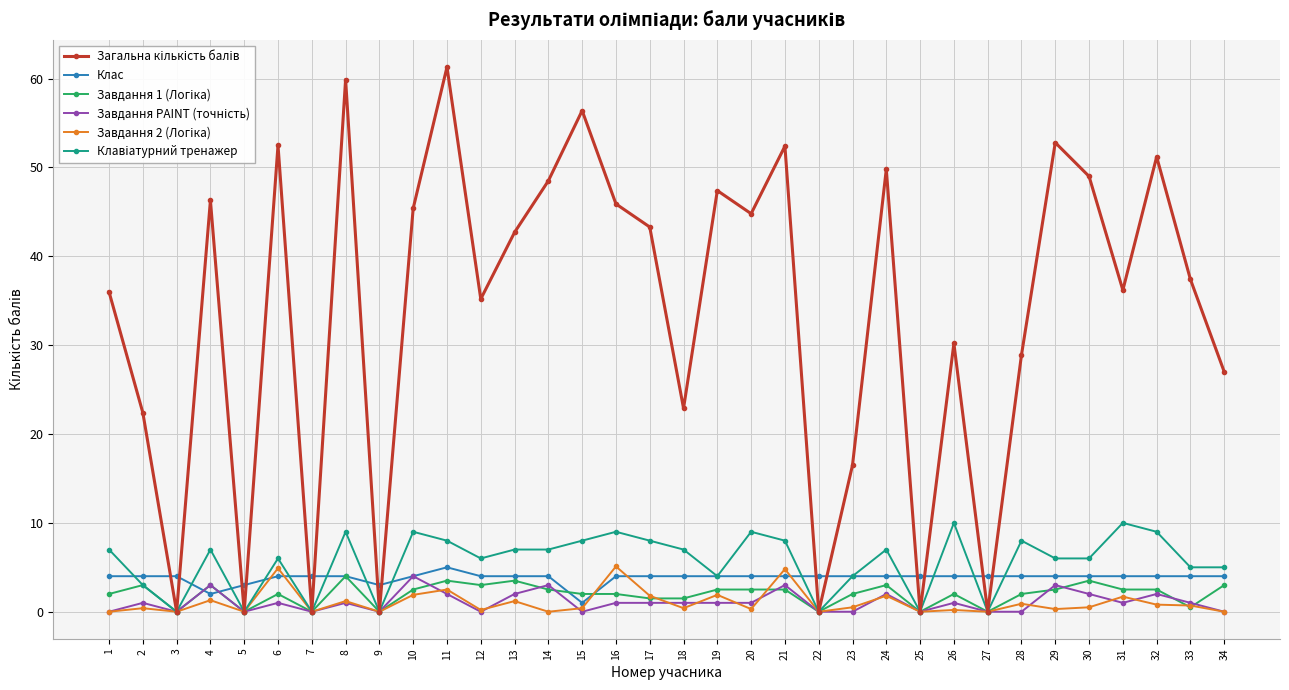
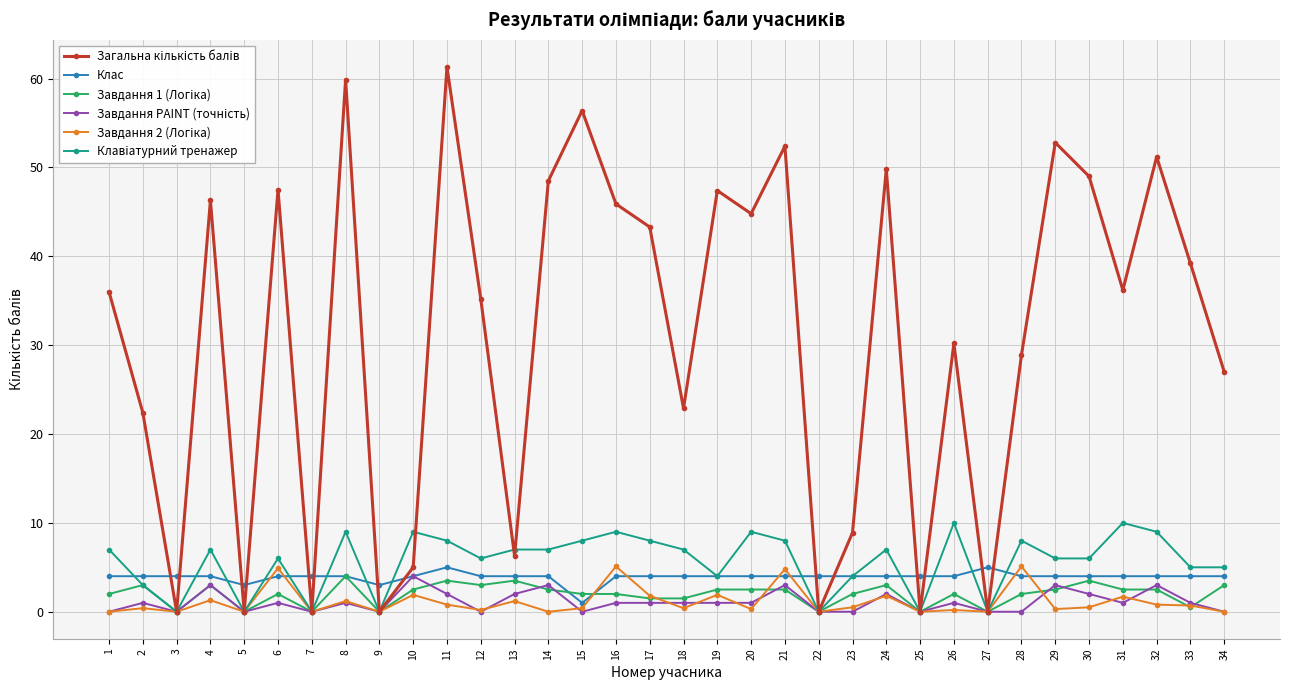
  {
    "Загальна кількість балів": {
      "1": 36,
      "2": 22,
      "4": 46,
-     "6": 53,
+     "6": 48,
      "8": 60,
-     "10": 45,
+     "10": 5,
      "11": 61,
      "12": 35,
-     "13": 43,
+     "13": 6,
      "14": 49,
      "15": 56,
      "16": 46,
      "17": 43,
      "18": 23,
      "19": 47,
      "20": 45,
      "21": 52,
-     "23": 17,
+     "23": 9,
      "24": 50,
      "26": 30,
      "28": 29,
      "29": 53,
      "30": 49,
      "31": 36,
      "32": 51,
-     "33": 37,
+     "33": 39,
      "34": 27
    },
    "Клас": {
      "1": 4,
      "2": 4,
      "3": 4,
-     "4": 2,
+     "4": 4,
      "5": 3,
      "6": 4,
      "7": 4,
      "9": 3,
      "11": 5,
      "12": 4,
      "13": 4,
      "14": 4,
      "15": 1,
      "16": 4,
      "17": 4,
      "18": 4,
      "20": 4,
      "21": 4,
      "22": 4,
      "24": 4,
      "25": 4,
      "26": 4,
-     "27": 4,
+     "27": 5,
      "28": 4,
      "29": 4,
      "30": 4,
      "31": 4,
      "32": 4,
      "33": 4,
      "34": 4
    },
    "Завдання PAINT (точність)": {
      "2": 1,
      "6": 1,
      "11": 2,
      "13": 2,
      "14": 3,
      "15": 0,
      "16": 1,
      "17": 1,
      "18": 1,
      "19": 1,
      "20": 1,
      "21": 3,
      "23": 0,
      "26": 1,
      "28": 0,
      "29": 3,
      "30": 2,
      "31": 1,
-     "32": 2,
+     "32": 3,
      "33": 1
    },
    "Завдання 2 (Логіка)": {
      "2": 0,
      "4": 1,
      "6": 5,
      "10": 2,
-     "11": 3,
+     "11": 1,
      "13": 1,
      "14": 0,
      "15": 0,
      "16": 5,
      "17": 2,
      "18": 0,
      "19": 2,
      "20": 0,
      "21": 5,
      "23": 1,
      "26": 0,
-     "28": 1,
+     "28": 5,
      "29": 0,
      "30": 1,
      "31": 2,
      "32": 1
    }
  }
